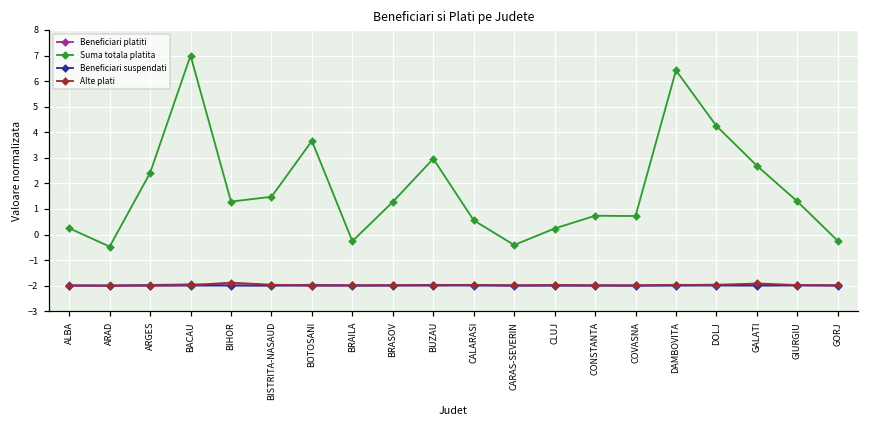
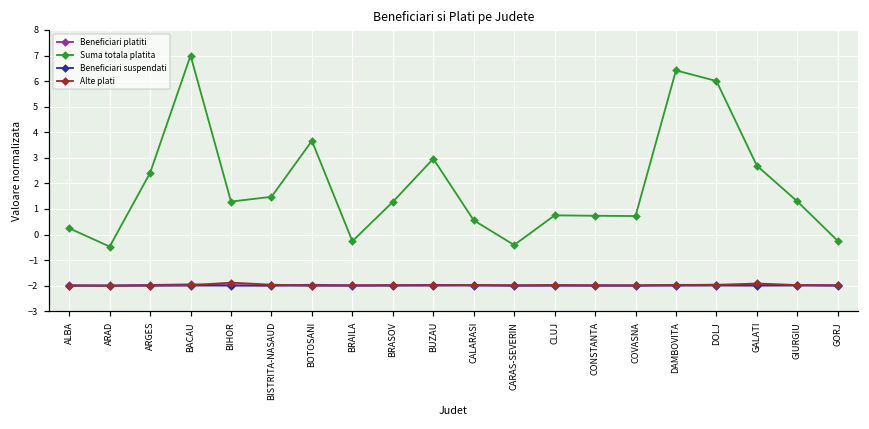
  {
    "Suma totala platita": {
      "ALBA": 0.2,
      "ARAD": -0.5,
      "ARGES": 2.4,
      "BACAU": 7.0,
      "BIHOR": 1.3,
      "BISTRITA-NASAUD": 1.5,
      "BOTOSANI": 3.7,
      "BRAILA": -0.3,
      "BRASOV": 1.3,
      "BUZAU": 3.0,
      "CALARASI": 0.6,
      "CARAS-SEVERIN": -0.4,
-     "CLUJ": 0.2,
+     "CLUJ": 0.8,
      "CONSTANTA": 0.7,
      "COVASNA": 0.7,
      "DAMBOVITA": 6.4,
-     "DOLJ": 4.2,
+     "DOLJ": 6.0,
      "GALATI": 2.7,
      "GIURGIU": 1.3,
      "GORJ": -0.2
    }
  }
